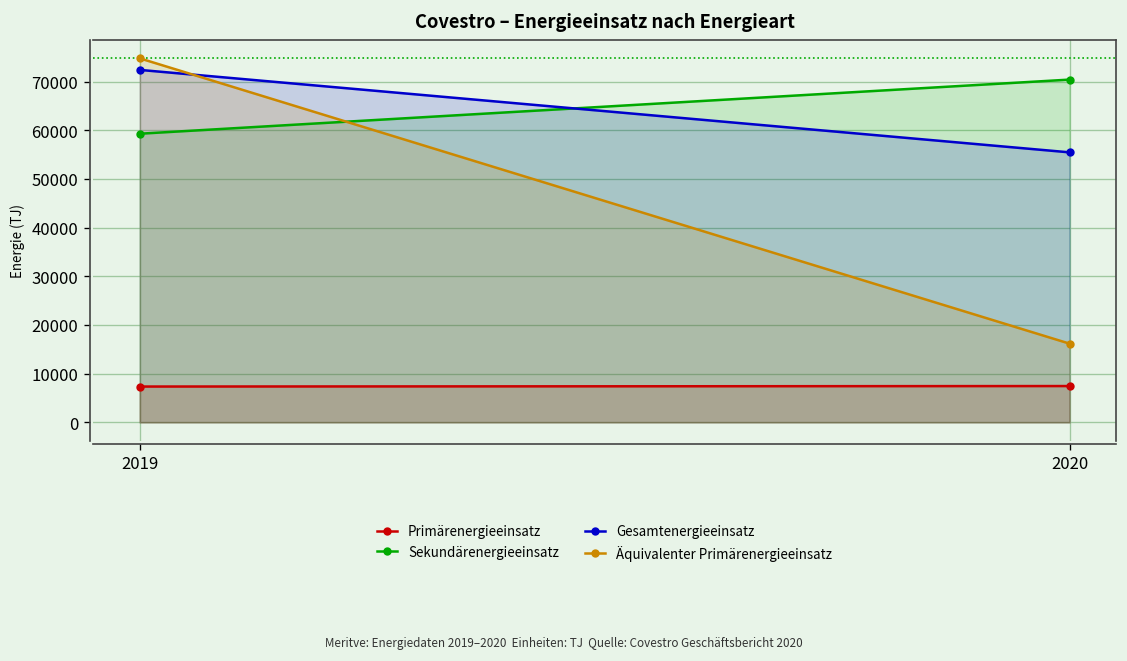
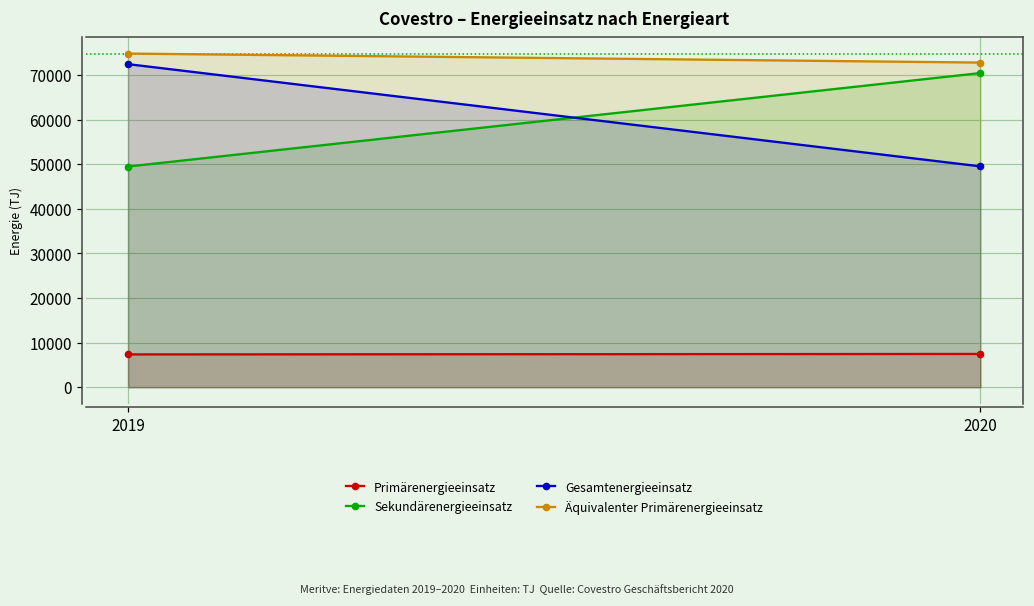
  {
    "Primärenergieeinsatz": {
      "2019": 7000,
      "2020": 7000
    },
    "Sekundärenergieeinsatz": {
-     "2019": 59000,
+     "2019": 49000,
      "2020": 70000
    },
    "Gesamtenergieeinsatz": {
      "2019": 72000,
-     "2020": 55000
+     "2020": 49000
    },
    "Äquivalenter Primärenergieeinsatz": {
      "2019": 75000,
-     "2020": 16000
+     "2020": 73000
    }
  }
